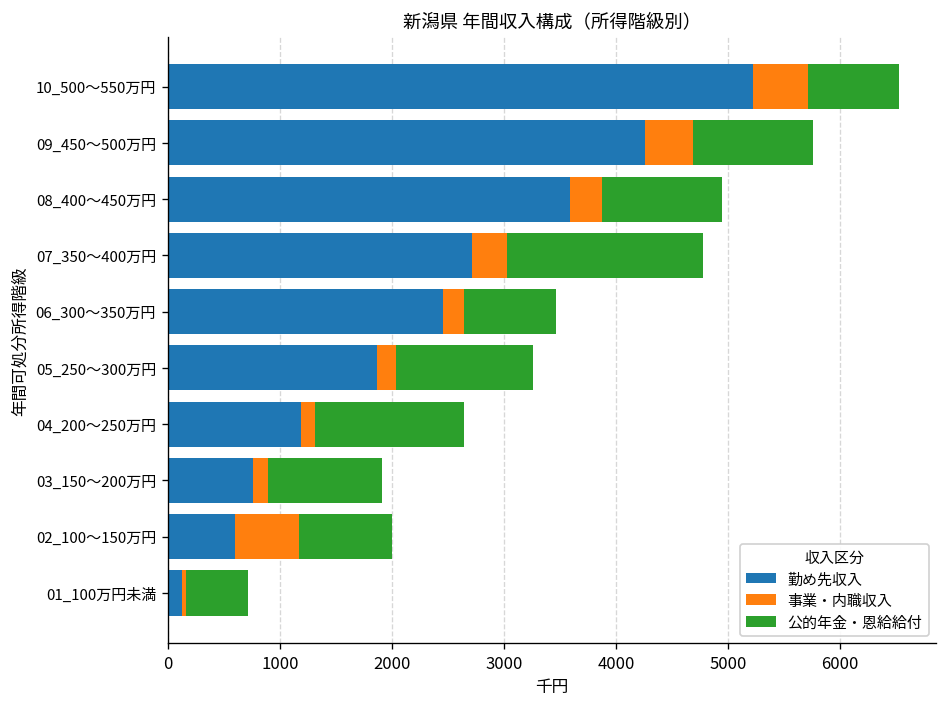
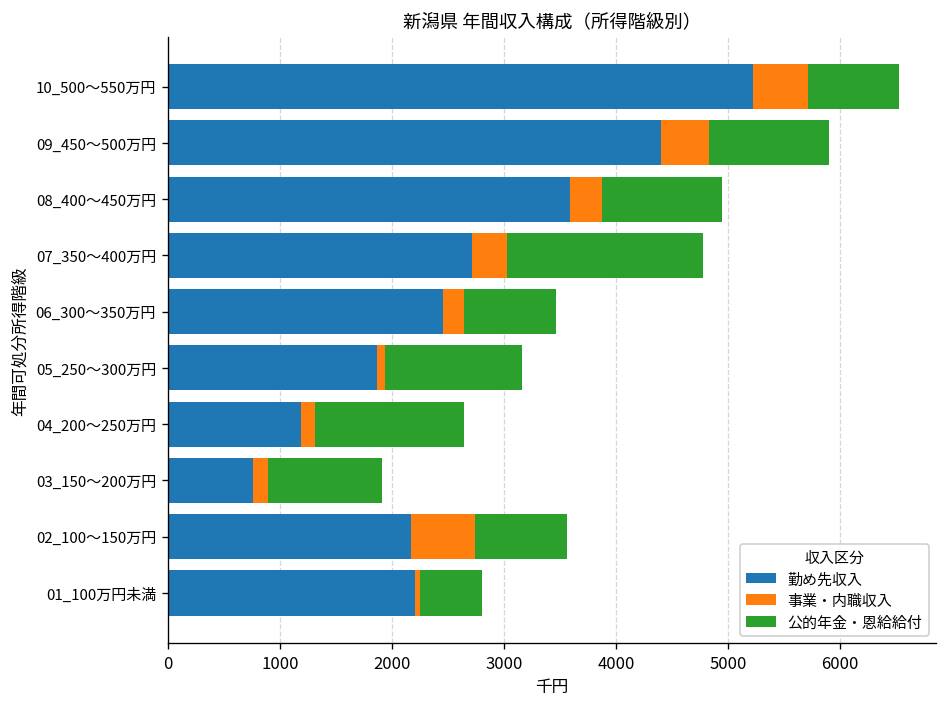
  {
    "勤め先収入": {
      "10_500～550万円": 5200,
-     "09_450～500万円": 4300,
+     "09_450～500万円": 4400,
      "08_400～450万円": 3600,
      "07_350～400万円": 2700,
      "06_300～350万円": 2500,
      "05_250～300万円": 1900,
      "04_200～250万円": 1200,
      "03_150～200万円": 800,
-     "02_100～150万円": 600,
-     "01_100万円未満": 100
+     "02_100～150万円": 2200,
+     "01_100万円未満": 2200
    },
    "事業・内職収入": {
      "10_500～550万円": 500,
      "09_450～500万円": 400,
      "08_400～450万円": 300,
      "07_350～400万円": 300,
      "06_300～350万円": 200,
-     "05_250～300万円": 200,
+     "05_250～300万円": 100,
      "04_200～250万円": 100,
      "03_150～200万円": 100,
      "02_100～150万円": 600,
      "01_100万円未満": 0
    },
    "公的年金・恩給給付": {
      "10_500～550万円": 800,
      "09_450～500万円": 1100,
      "08_400～450万円": 1100,
      "07_350～400万円": 1800,
      "06_300～350万円": 800,
      "05_250～300万円": 1200,
      "04_200～250万円": 1300,
      "03_150～200万円": 1000,
      "02_100～150万円": 800,
      "01_100万円未満": 600
    }
  }
